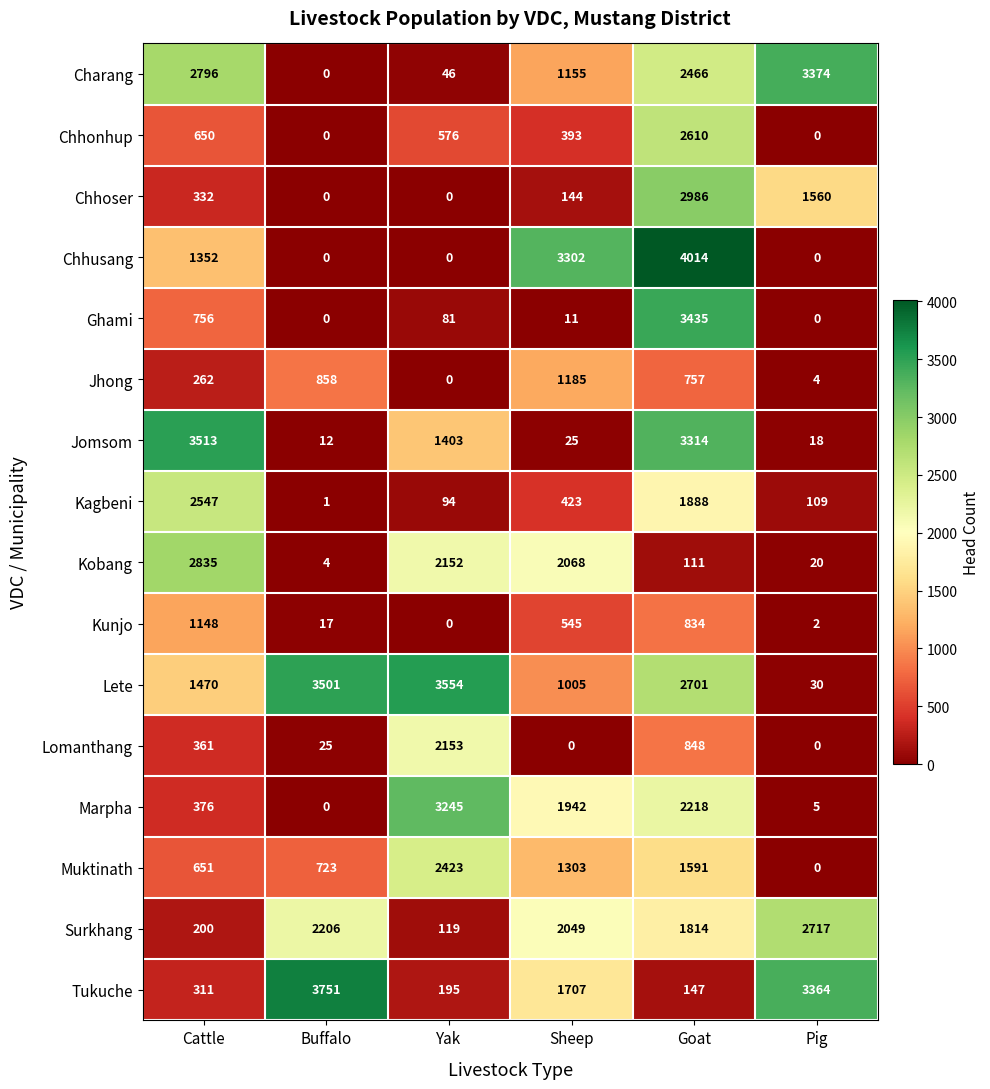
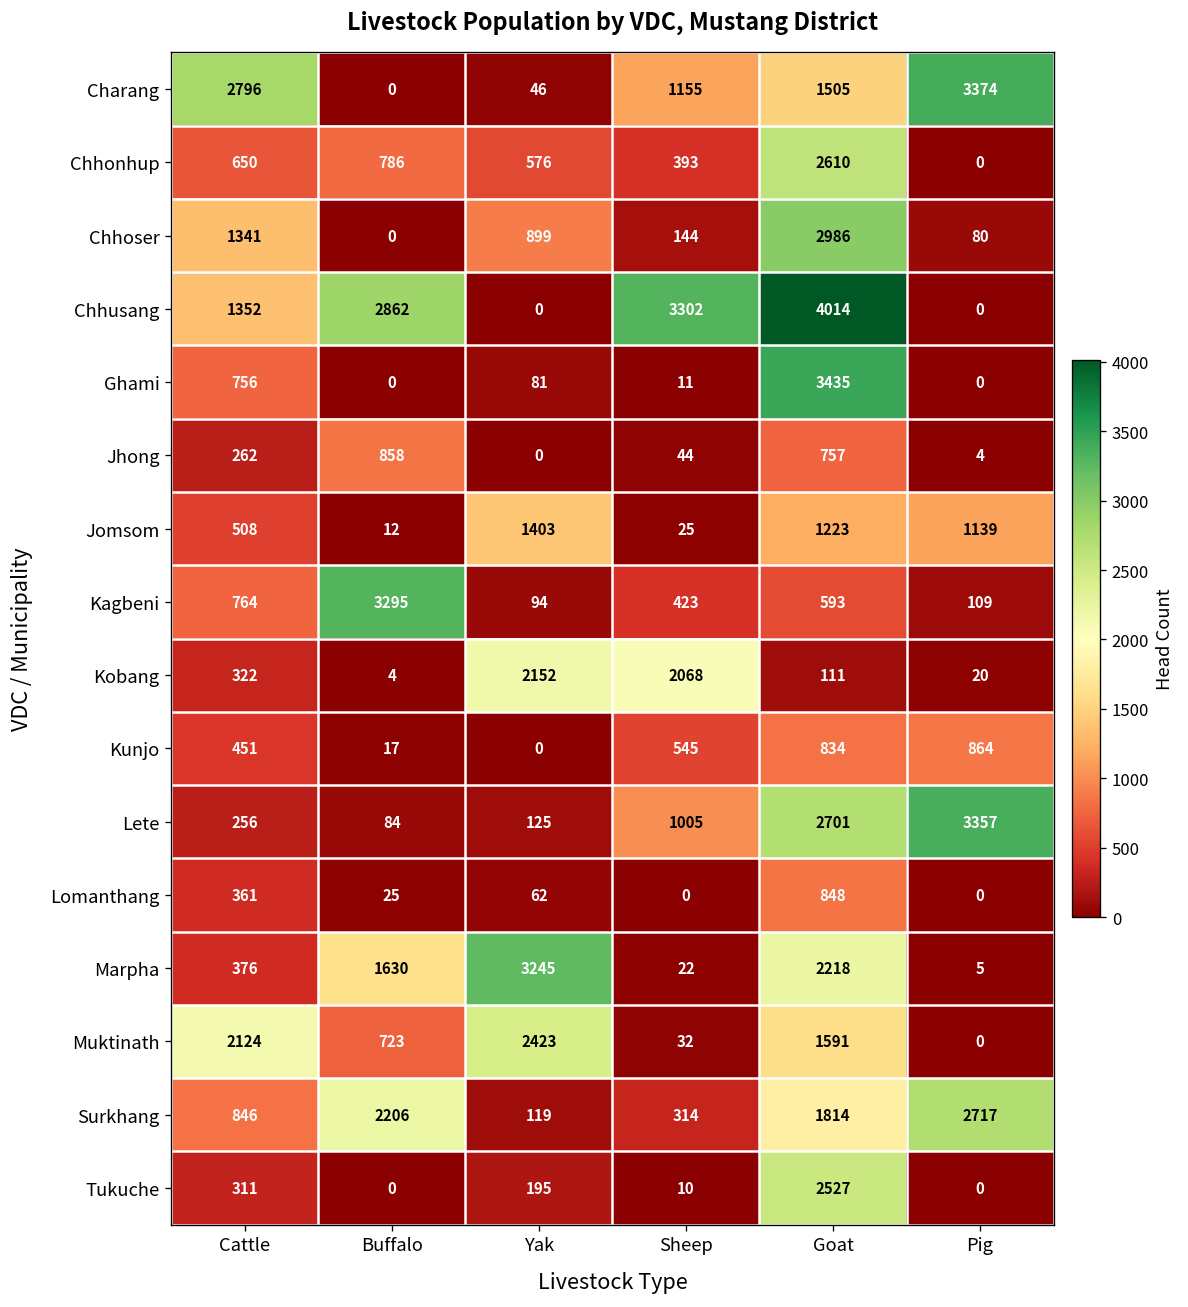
  {
    "Charang": {
      "Cattle": 2796,
      "Buffalo": 0,
      "Yak": 46,
      "Sheep": 1155,
-     "Goat": 2466,
+     "Goat": 1505,
      "Pig": 3374
    },
    "Chhonhup": {
      "Cattle": 650,
-     "Buffalo": 0,
+     "Buffalo": 786,
      "Yak": 576,
      "Sheep": 393,
      "Goat": 2610,
      "Pig": 0
    },
    "Chhoser": {
-     "Cattle": 332,
+     "Cattle": 1341,
      "Buffalo": 0,
-     "Yak": 0,
+     "Yak": 899,
      "Sheep": 144,
      "Goat": 2986,
-     "Pig": 1560
+     "Pig": 80
    },
    "Chhusang": {
      "Cattle": 1352,
-     "Buffalo": 0,
+     "Buffalo": 2862,
      "Yak": 0,
      "Sheep": 3302,
      "Goat": 4014,
      "Pig": 0
    },
    "Ghami": {
      "Cattle": 756,
      "Buffalo": 0,
      "Yak": 81,
      "Sheep": 11,
      "Goat": 3435,
      "Pig": 0
    },
    "Jhong": {
      "Cattle": 262,
      "Buffalo": 858,
      "Yak": 0,
-     "Sheep": 1185,
+     "Sheep": 44,
      "Goat": 757,
      "Pig": 4
    },
    "Jomsom": {
-     "Cattle": 3513,
+     "Cattle": 508,
      "Buffalo": 12,
      "Yak": 1403,
      "Sheep": 25,
-     "Goat": 3314,
-     "Pig": 18
+     "Goat": 1223,
+     "Pig": 1139
    },
    "Kagbeni": {
-     "Cattle": 2547,
-     "Buffalo": 1,
+     "Cattle": 764,
+     "Buffalo": 3295,
      "Yak": 94,
      "Sheep": 423,
-     "Goat": 1888,
+     "Goat": 593,
      "Pig": 109
    },
    "Kobang": {
-     "Cattle": 2835,
+     "Cattle": 322,
      "Buffalo": 4,
      "Yak": 2152,
      "Sheep": 2068,
      "Goat": 111,
      "Pig": 20
    },
    "Kunjo": {
-     "Cattle": 1148,
+     "Cattle": 451,
      "Buffalo": 17,
      "Yak": 0,
      "Sheep": 545,
      "Goat": 834,
-     "Pig": 2
+     "Pig": 864
    },
    "Lete": {
-     "Cattle": 1470,
-     "Buffalo": 3501,
-     "Yak": 3554,
+     "Cattle": 256,
+     "Buffalo": 84,
+     "Yak": 125,
      "Sheep": 1005,
      "Goat": 2701,
-     "Pig": 30
+     "Pig": 3357
    },
    "Lomanthang": {
      "Cattle": 361,
      "Buffalo": 25,
-     "Yak": 2153,
+     "Yak": 62,
      "Sheep": 0,
      "Goat": 848,
      "Pig": 0
    },
    "Marpha": {
      "Cattle": 376,
-     "Buffalo": 0,
+     "Buffalo": 1630,
      "Yak": 3245,
-     "Sheep": 1942,
+     "Sheep": 22,
      "Goat": 2218,
      "Pig": 5
    },
    "Muktinath": {
-     "Cattle": 651,
+     "Cattle": 2124,
      "Buffalo": 723,
      "Yak": 2423,
-     "Sheep": 1303,
+     "Sheep": 32,
      "Goat": 1591,
      "Pig": 0
    },
    "Surkhang": {
-     "Cattle": 200,
+     "Cattle": 846,
      "Buffalo": 2206,
      "Yak": 119,
-     "Sheep": 2049,
+     "Sheep": 314,
      "Goat": 1814,
      "Pig": 2717
    },
    "Tukuche": {
      "Cattle": 311,
-     "Buffalo": 3751,
+     "Buffalo": 0,
      "Yak": 195,
-     "Sheep": 1707,
-     "Goat": 147,
-     "Pig": 3364
+     "Sheep": 10,
+     "Goat": 2527,
+     "Pig": 0
    }
  }
